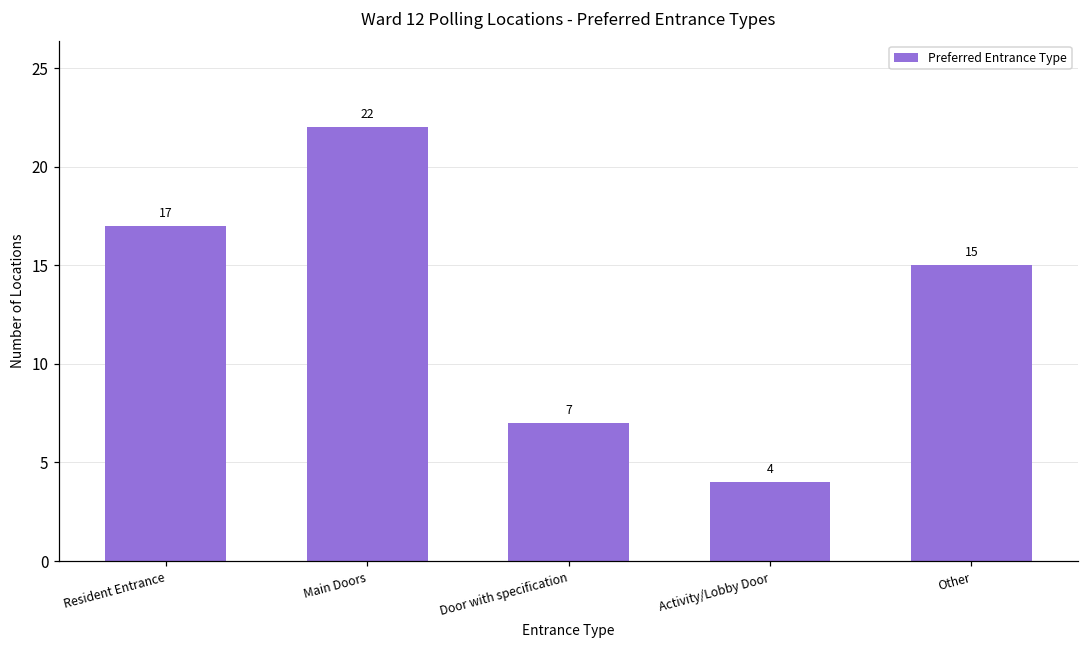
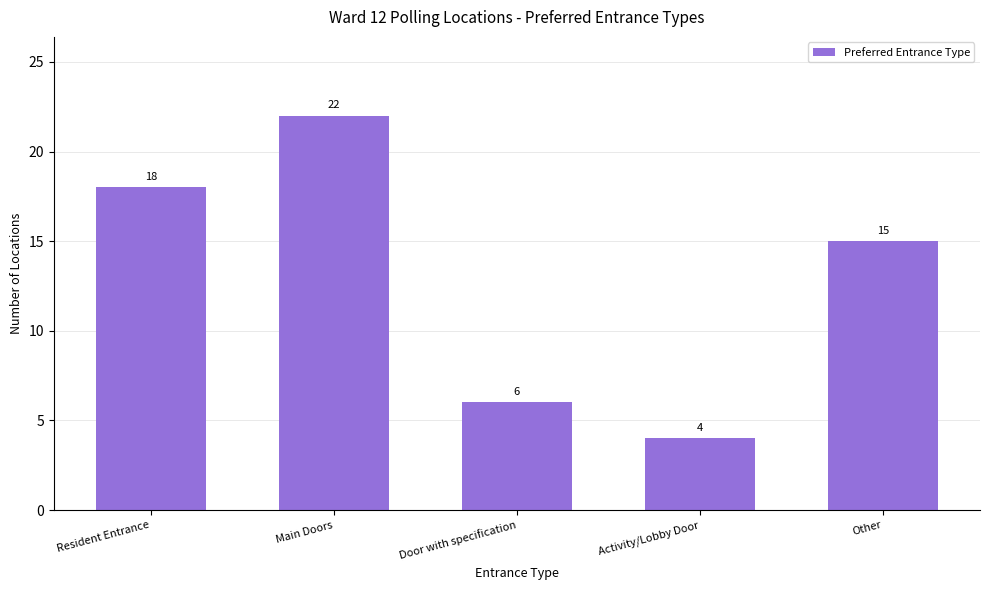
  {
-   "Resident Entrance": 17,
+   "Resident Entrance": 18,
    "Main Doors": 22,
-   "Door with specification": 7,
+   "Door with specification": 6,
    "Activity/Lobby Door": 4,
    "Other": 15
  }
